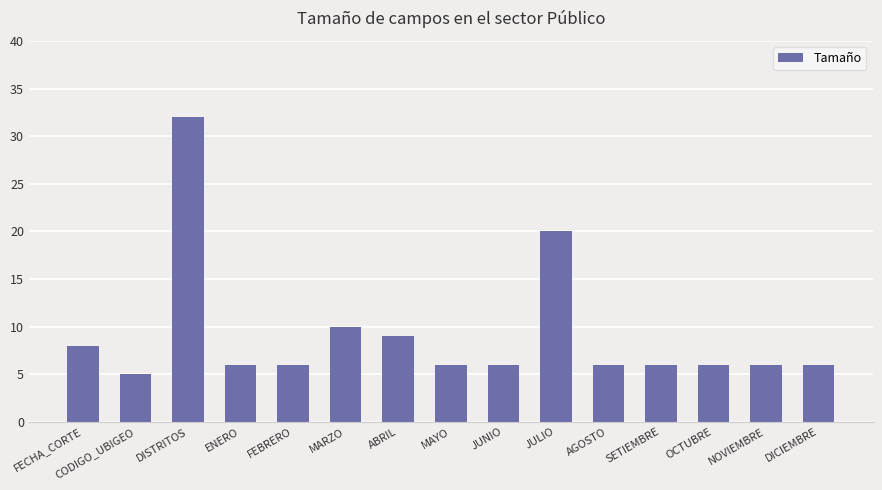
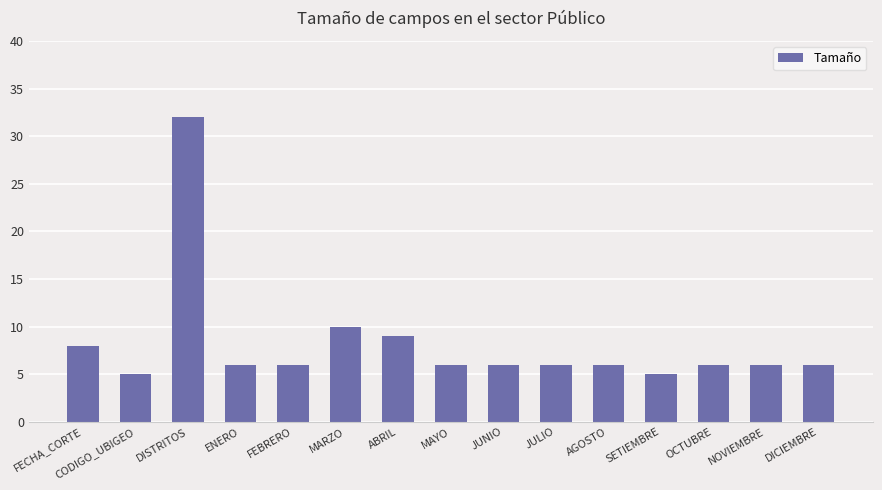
  {
    "FECHA_CORTE": 8,
    "CODIGO_UBIGEO": 5,
    "DISTRITOS": 32,
    "ENERO": 6,
    "FEBRERO": 6,
    "MARZO": 10,
    "ABRIL": 9,
    "MAYO": 6,
    "JUNIO": 6,
-   "JULIO": 20,
+   "JULIO": 6,
    "AGOSTO": 6,
-   "SETIEMBRE": 6,
+   "SETIEMBRE": 5,
    "OCTUBRE": 6,
    "NOVIEMBRE": 6,
    "DICIEMBRE": 6
  }
